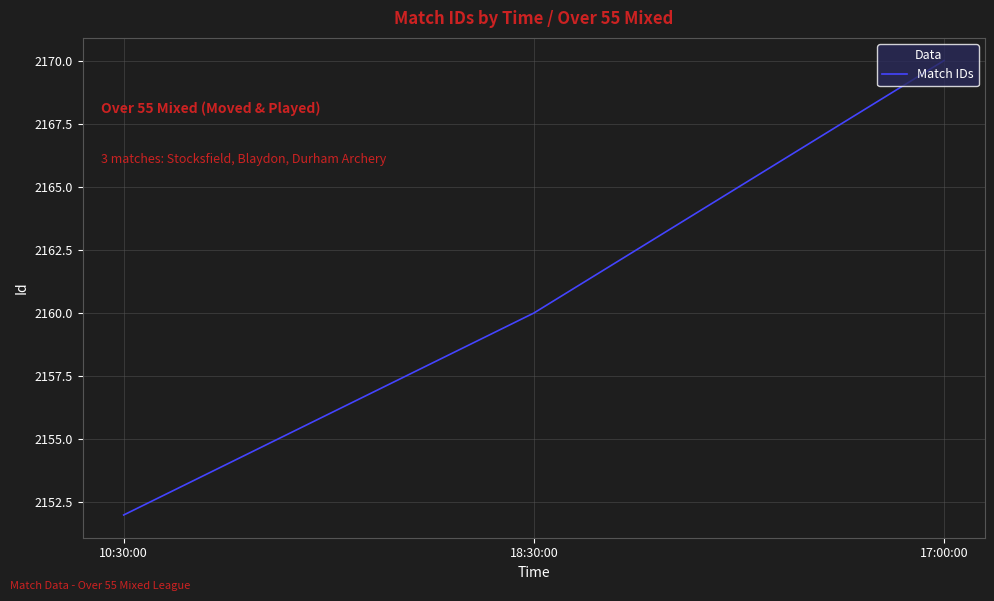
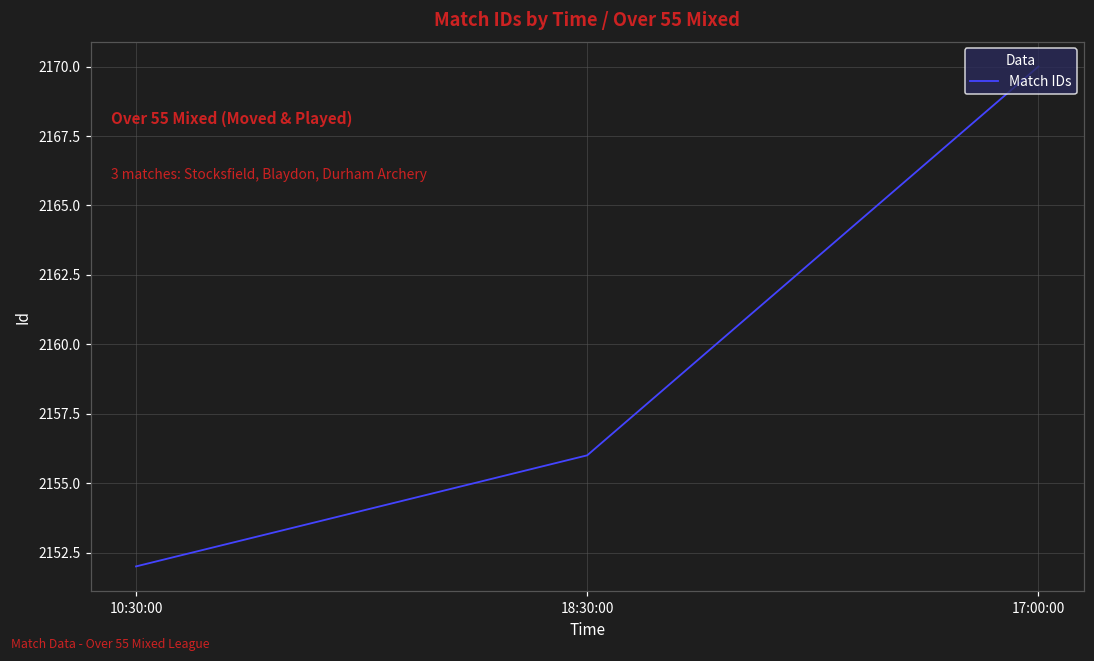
  {
    "10:30:00": 2152,
-   "18:30:00": 2160
+   "18:30:00": 2156
  }
